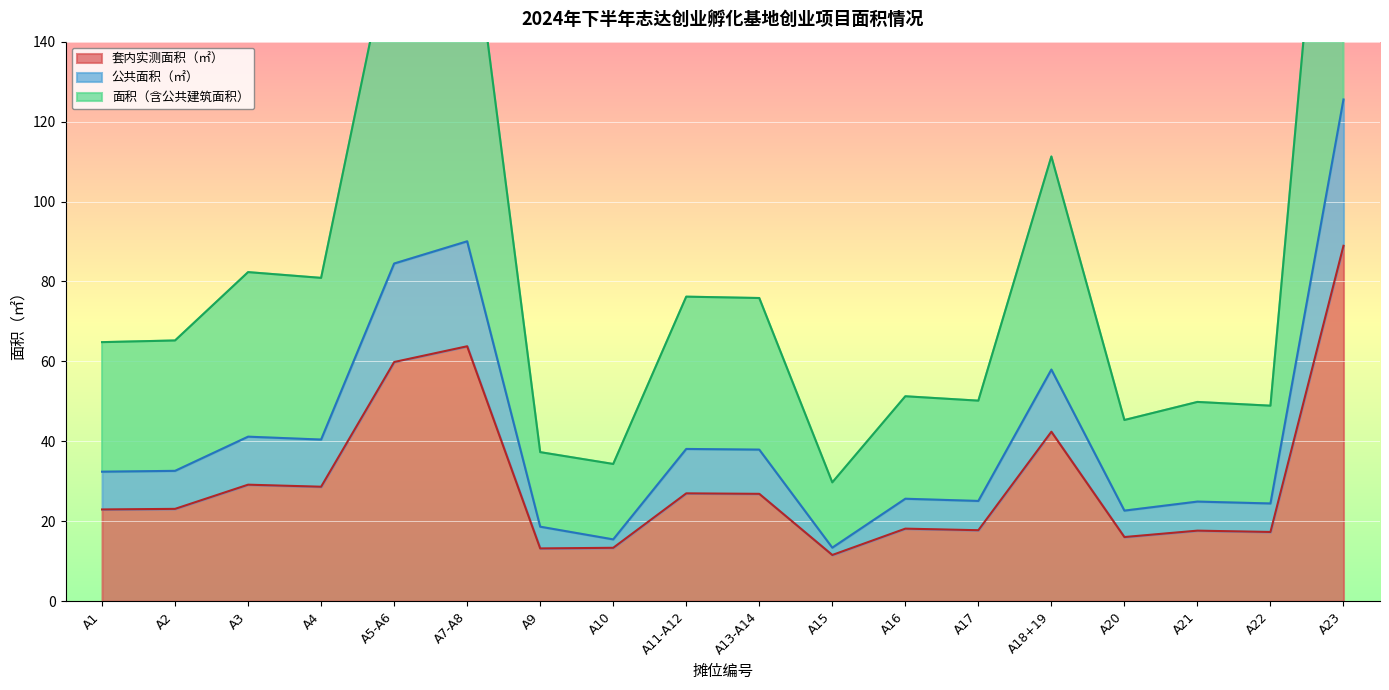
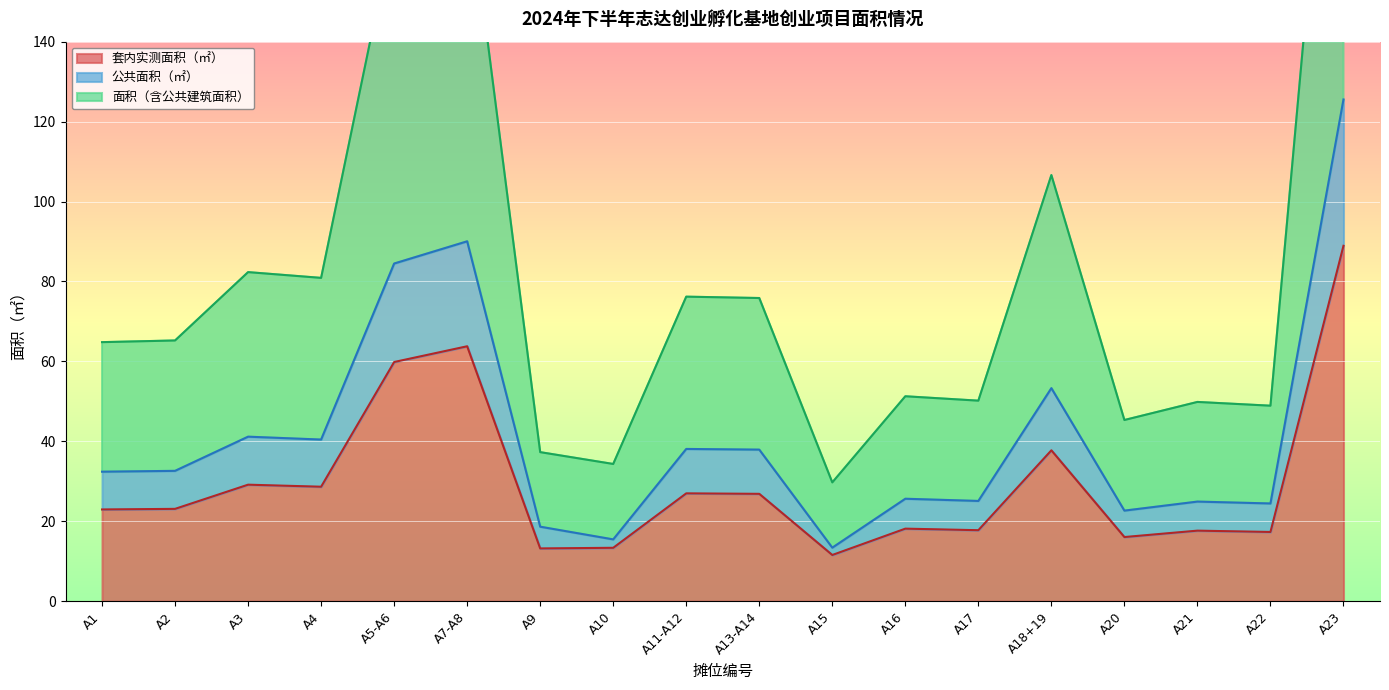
  {
    "套内实测面积（㎡）": {
      "A1": 23,
      "A2": 23,
      "A3": 29,
      "A4": 29,
      "A5-A6": 60,
      "A7-A8": 64,
      "A9": 13,
      "A10": 13,
      "A11-A12": 27,
      "A13-A14": 27,
      "A15": 12,
      "A16": 18,
      "A17": 18,
-     "A18+19": 42,
+     "A18+19": 38,
      "A20": 16,
      "A21": 18,
      "A22": 17,
      "A23": 89
    },
    "公共面积（㎡）": {
      "A1": 9,
      "A2": 10,
      "A3": 12,
      "A4": 12,
      "A5-A6": 25,
      "A7-A8": 26,
      "A9": 5,
      "A10": 2,
      "A11-A12": 11,
      "A13-A14": 11,
      "A15": 2,
      "A16": 7,
      "A17": 7,
      "A18+19": 16,
      "A20": 7,
      "A21": 7,
      "A22": 7,
      "A23": 37
    },
    "面积（含公共建筑面积）": {
      "A1": 32,
      "A2": 33,
      "A3": 41,
      "A4": 40,
      "A9": 19,
      "A10": 19,
      "A11-A12": 38,
      "A13-A14": 38,
      "A15": 16,
      "A16": 26,
      "A17": 25,
      "A18+19": 53,
      "A20": 23,
      "A21": 25,
      "A22": 24
    }
  }
